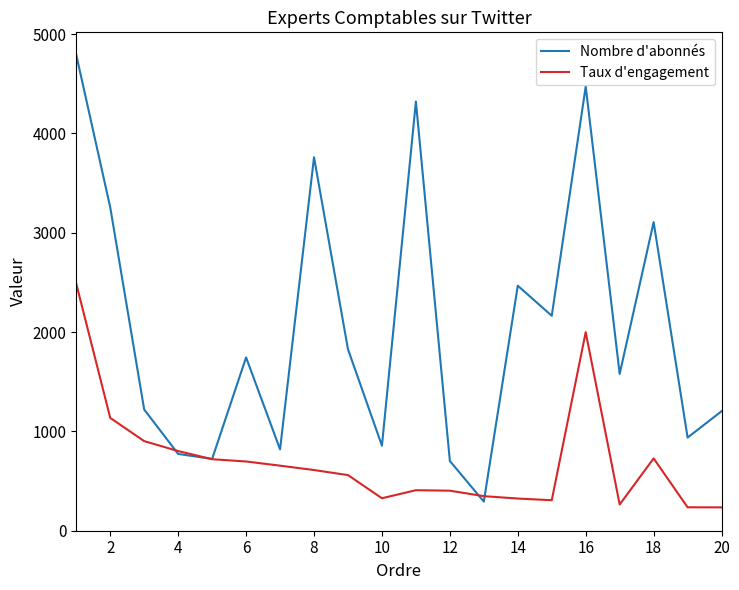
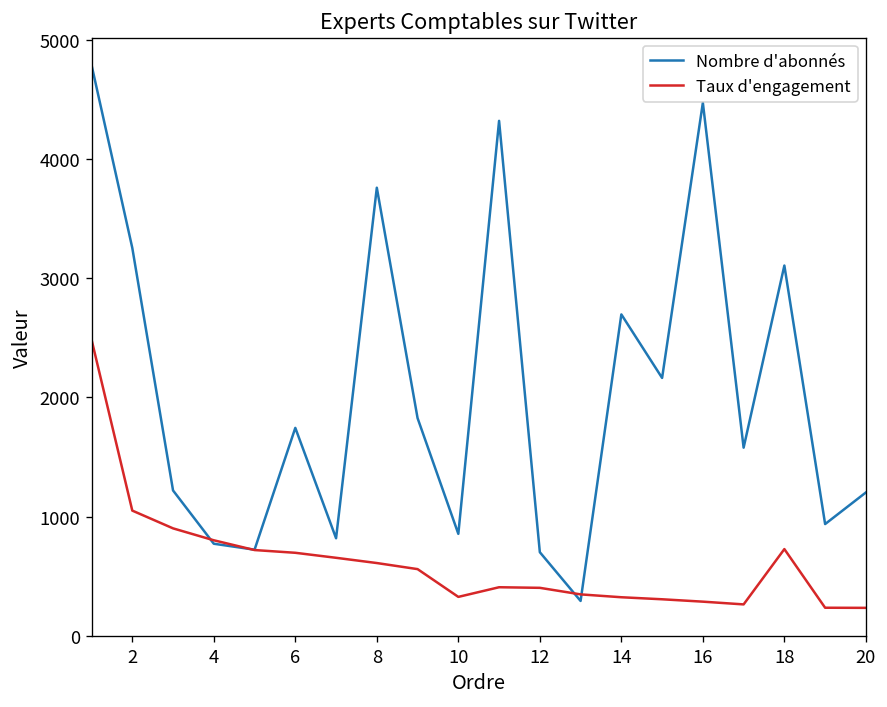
  {
    "Nombre d'abonnés": {
      "2": 3300,
      "4": 800,
      "6": 1700,
      "8": 3800,
      "10": 900,
      "12": 700,
-     "14": 2500,
+     "14": 2700,
      "16": 4500,
      "18": 3100,
      "20": 1200
    },
    "Taux d'engagement": {
-     "2": 1140,
+     "2": 1050,
      "4": 800,
      "6": 700,
      "8": 600,
      "10": 300,
      "12": 400,
      "14": 300,
-     "16": 2000,
+     "16": 300,
      "18": 700,
      "20": 200
    }
  }
